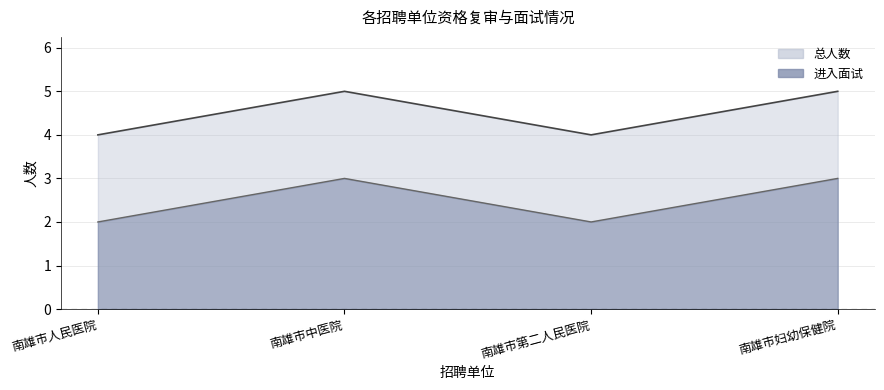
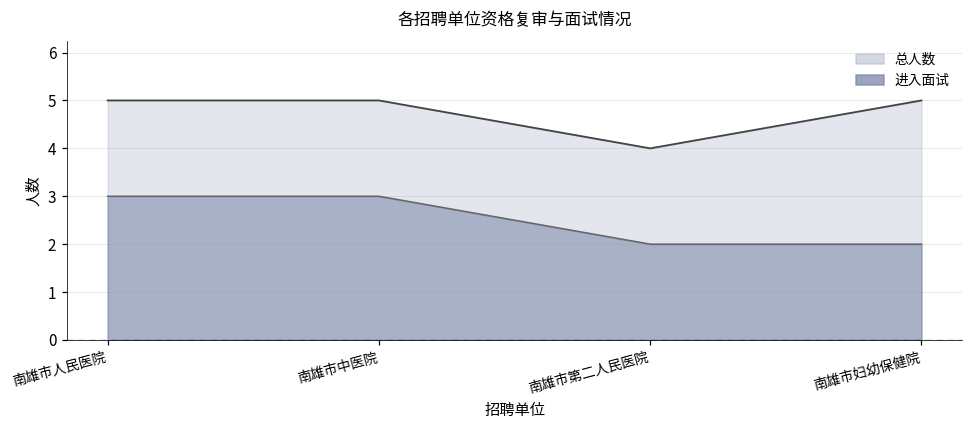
  {
    "总人数": {
-     "南雄市人民医院": 4,
+     "南雄市人民医院": 5,
      "南雄市中医院": 5,
      "南雄市第二人民医院": 4,
      "南雄市妇幼保健院": 5
    },
    "进入面试": {
-     "南雄市人民医院": 2,
+     "南雄市人民医院": 3,
      "南雄市中医院": 3,
      "南雄市第二人民医院": 2,
-     "南雄市妇幼保健院": 3
+     "南雄市妇幼保健院": 2
    }
  }
